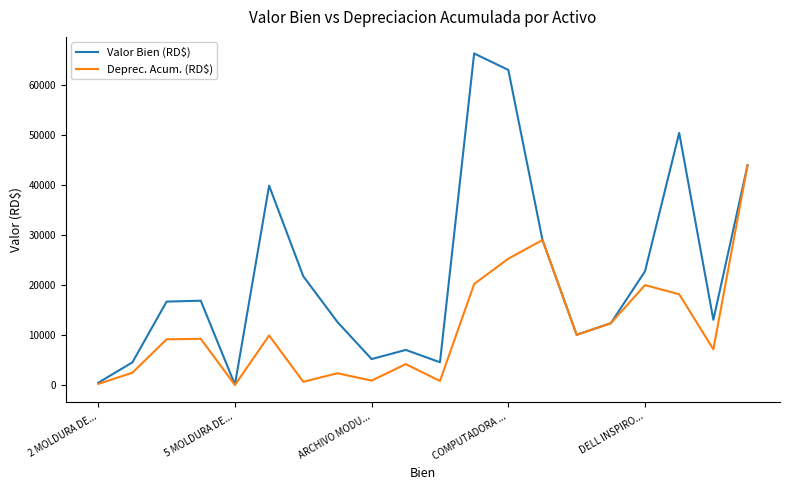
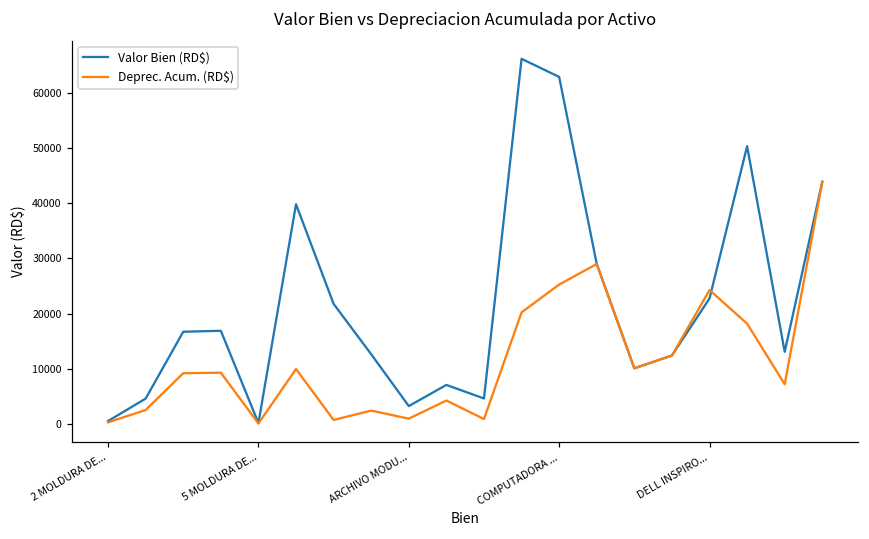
  {
    "Valor Bien (RD$)": {
-     "ARCHIVO MODU...": 5000,
+     "ARCHIVO MODU...": 3000,
      "COMPUTADORA ...": 63000,
      "DELL INSPIRO...": 23000
    },
    "Deprec. Acum. (RD$)": {
      "ARCHIVO MODU...": 1000,
      "COMPUTADORA ...": 25000,
-     "DELL INSPIRO...": 20000
+     "DELL INSPIRO...": 24000
    }
  }
